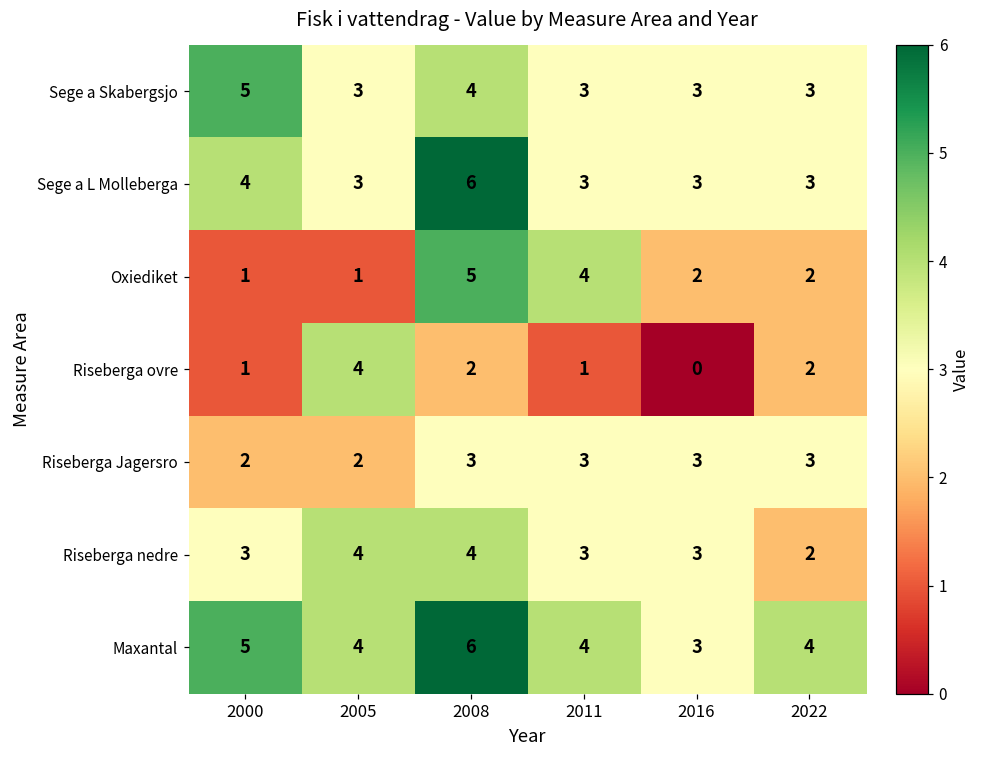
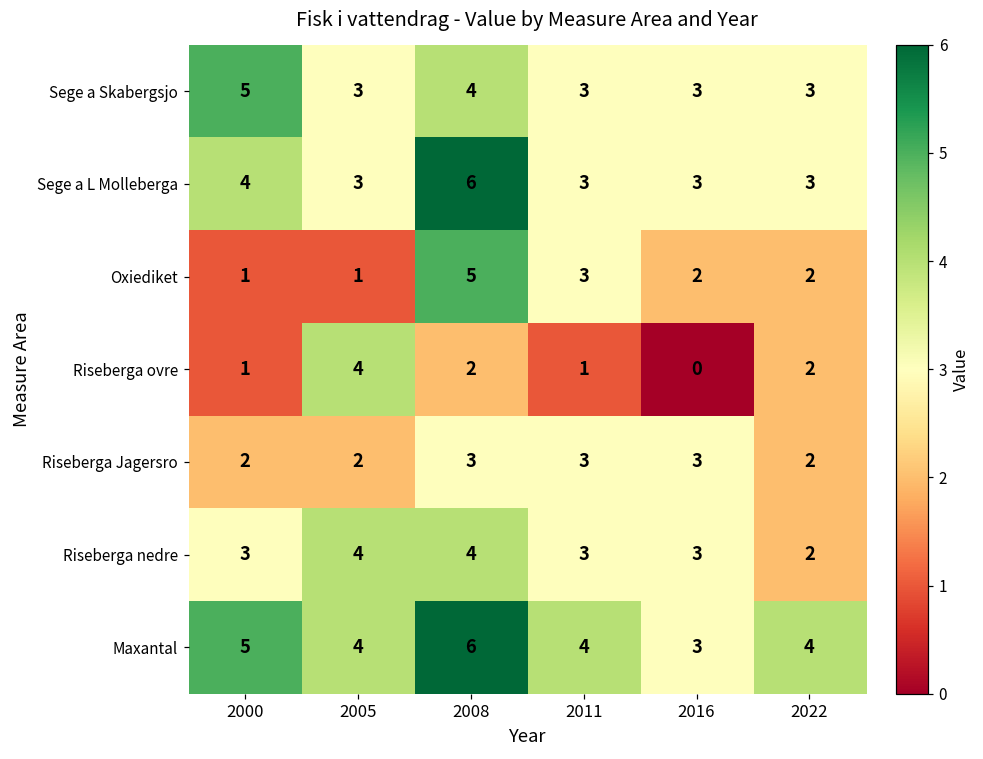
  {
    "Sege a Skabergsjo": {
      "2000": 5,
      "2005": 3,
      "2008": 4,
      "2011": 3,
      "2016": 3,
      "2022": 3
    },
    "Sege a L Molleberga": {
      "2000": 4,
      "2005": 3,
      "2008": 6,
      "2011": 3,
      "2016": 3,
      "2022": 3
    },
    "Oxiediket": {
      "2000": 1,
      "2005": 1,
      "2008": 5,
-     "2011": 4,
+     "2011": 3,
      "2016": 2,
      "2022": 2
    },
    "Riseberga ovre": {
      "2000": 1,
      "2005": 4,
      "2008": 2,
      "2011": 1,
      "2016": 0,
      "2022": 2
    },
    "Riseberga Jagersro": {
      "2000": 2,
      "2005": 2,
      "2008": 3,
      "2011": 3,
      "2016": 3,
-     "2022": 3
+     "2022": 2
    },
    "Riseberga nedre": {
      "2000": 3,
      "2005": 4,
      "2008": 4,
      "2011": 3,
      "2016": 3,
      "2022": 2
    },
    "Maxantal": {
      "2000": 5,
      "2005": 4,
      "2008": 6,
      "2011": 4,
      "2016": 3,
      "2022": 4
    }
  }
